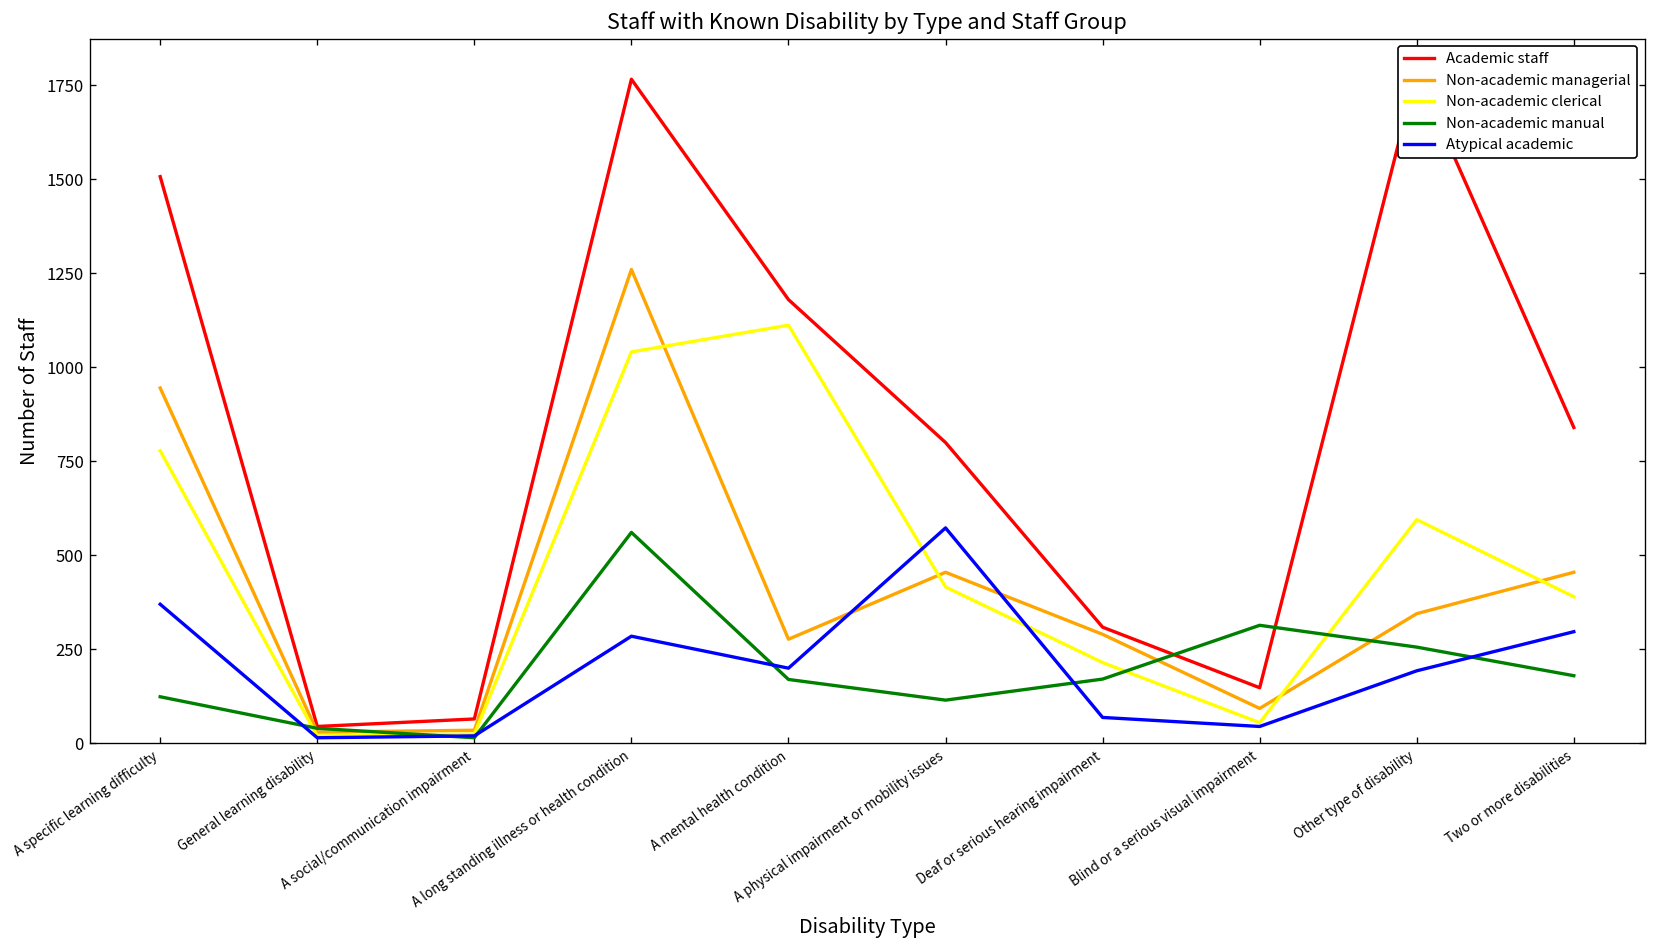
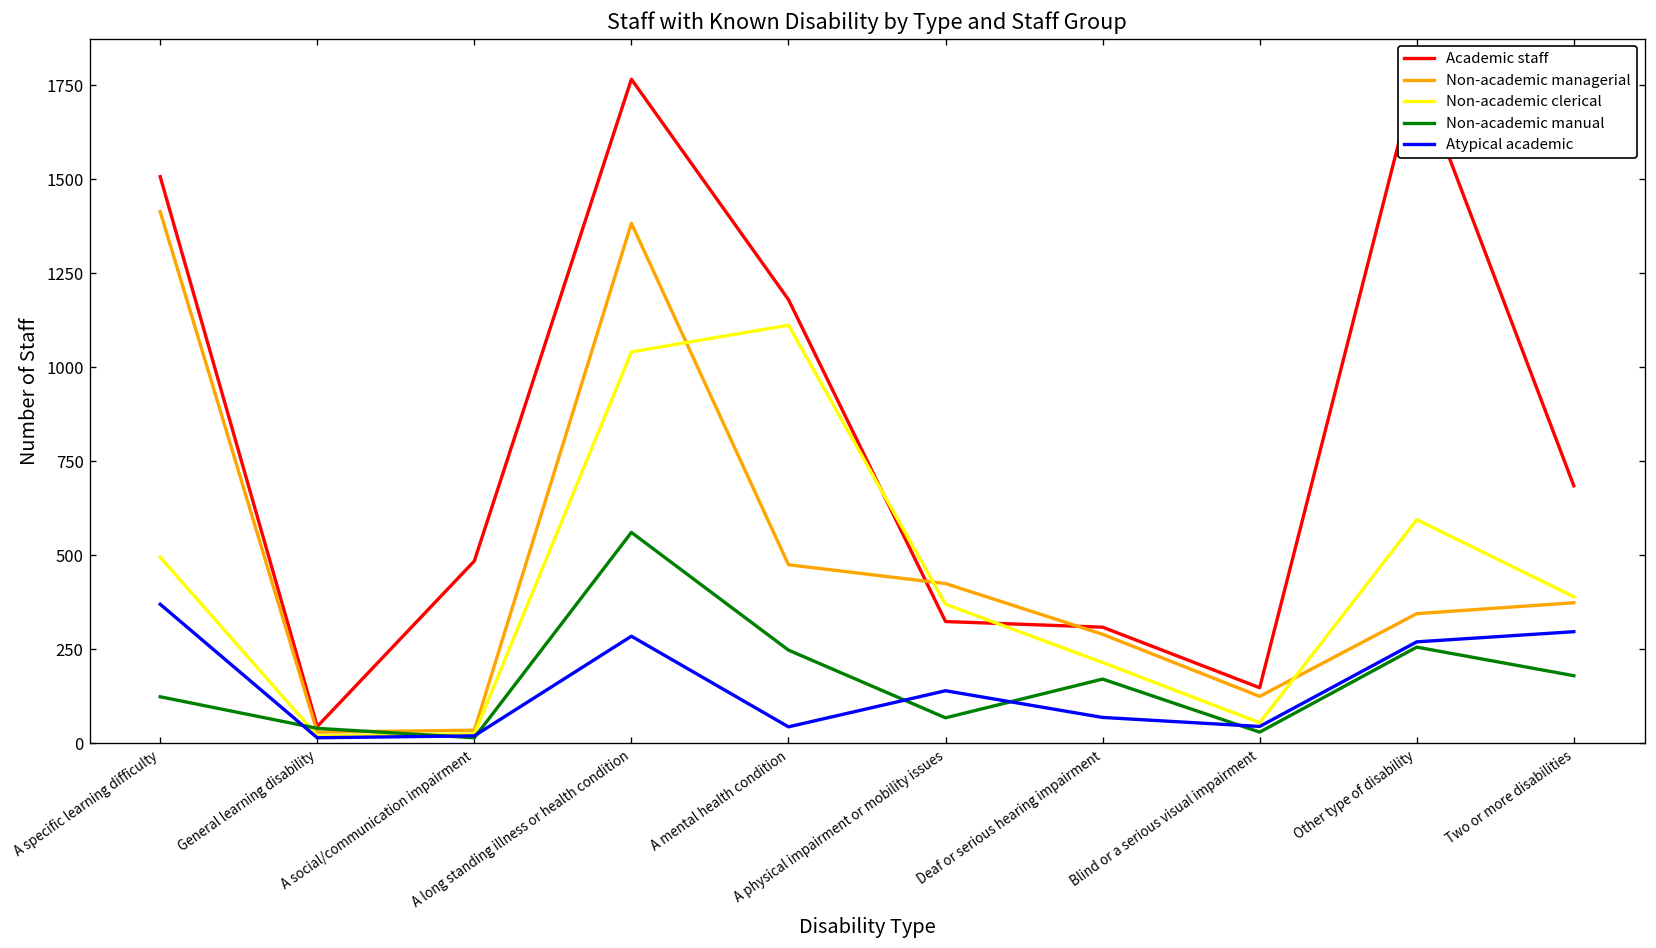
  {
    "Academic staff": {
      "A specific learning difficulty": 1510,
-     "A social/communication impairment": 70,
+     "A social/communication impairment": 490,
      "A long standing illness or health condition": 1770,
      "A mental health condition": 1180,
-     "A physical impairment or mobility issues": 800,
+     "A physical impairment or mobility issues": 320,
      "Deaf or serious hearing impairment": 310,
      "Blind or a serious visual impairment": 150,
-     "Two or more disabilities": 840
+     "Two or more disabilities": 690
    },
    "Non-academic managerial": {
-     "A specific learning difficulty": 950,
+     "A specific learning difficulty": 1410,
      "General learning disability": 30,
      "A social/communication impairment": 40,
-     "A long standing illness or health condition": 1260,
-     "A mental health condition": 280,
-     "A physical impairment or mobility issues": 460,
+     "A long standing illness or health condition": 1380,
+     "A mental health condition": 480,
+     "A physical impairment or mobility issues": 430,
      "Deaf or serious hearing impairment": 290,
-     "Blind or a serious visual impairment": 90,
+     "Blind or a serious visual impairment": 130,
      "Other type of disability": 350,
-     "Two or more disabilities": 460
+     "Two or more disabilities": 370
    },
    "Non-academic clerical": {
-     "A specific learning difficulty": 780,
+     "A specific learning difficulty": 500,
      "A long standing illness or health condition": 1040,
      "A mental health condition": 1110,
-     "A physical impairment or mobility issues": 420,
+     "A physical impairment or mobility issues": 370,
      "Deaf or serious hearing impairment": 220,
      "Blind or a serious visual impairment": 60,
      "Other type of disability": 600,
      "Two or more disabilities": 390
    },
    "Non-academic manual": {
      "A specific learning difficulty": 120,
      "A long standing illness or health condition": 560,
-     "A mental health condition": 170,
-     "A physical impairment or mobility issues": 120,
+     "A mental health condition": 250,
+     "A physical impairment or mobility issues": 70,
      "Deaf or serious hearing impairment": 170,
-     "Blind or a serious visual impairment": 310,
+     "Blind or a serious visual impairment": 30,
      "Other type of disability": 260,
      "Two or more disabilities": 180
    },
    "Atypical academic": {
      "A specific learning difficulty": 370,
      "A long standing illness or health condition": 290,
-     "A mental health condition": 200,
-     "A physical impairment or mobility issues": 570,
+     "A mental health condition": 40,
+     "A physical impairment or mobility issues": 140,
      "Deaf or serious hearing impairment": 70,
      "Blind or a serious visual impairment": 50,
-     "Other type of disability": 190,
+     "Other type of disability": 270,
      "Two or more disabilities": 300
    }
  }
